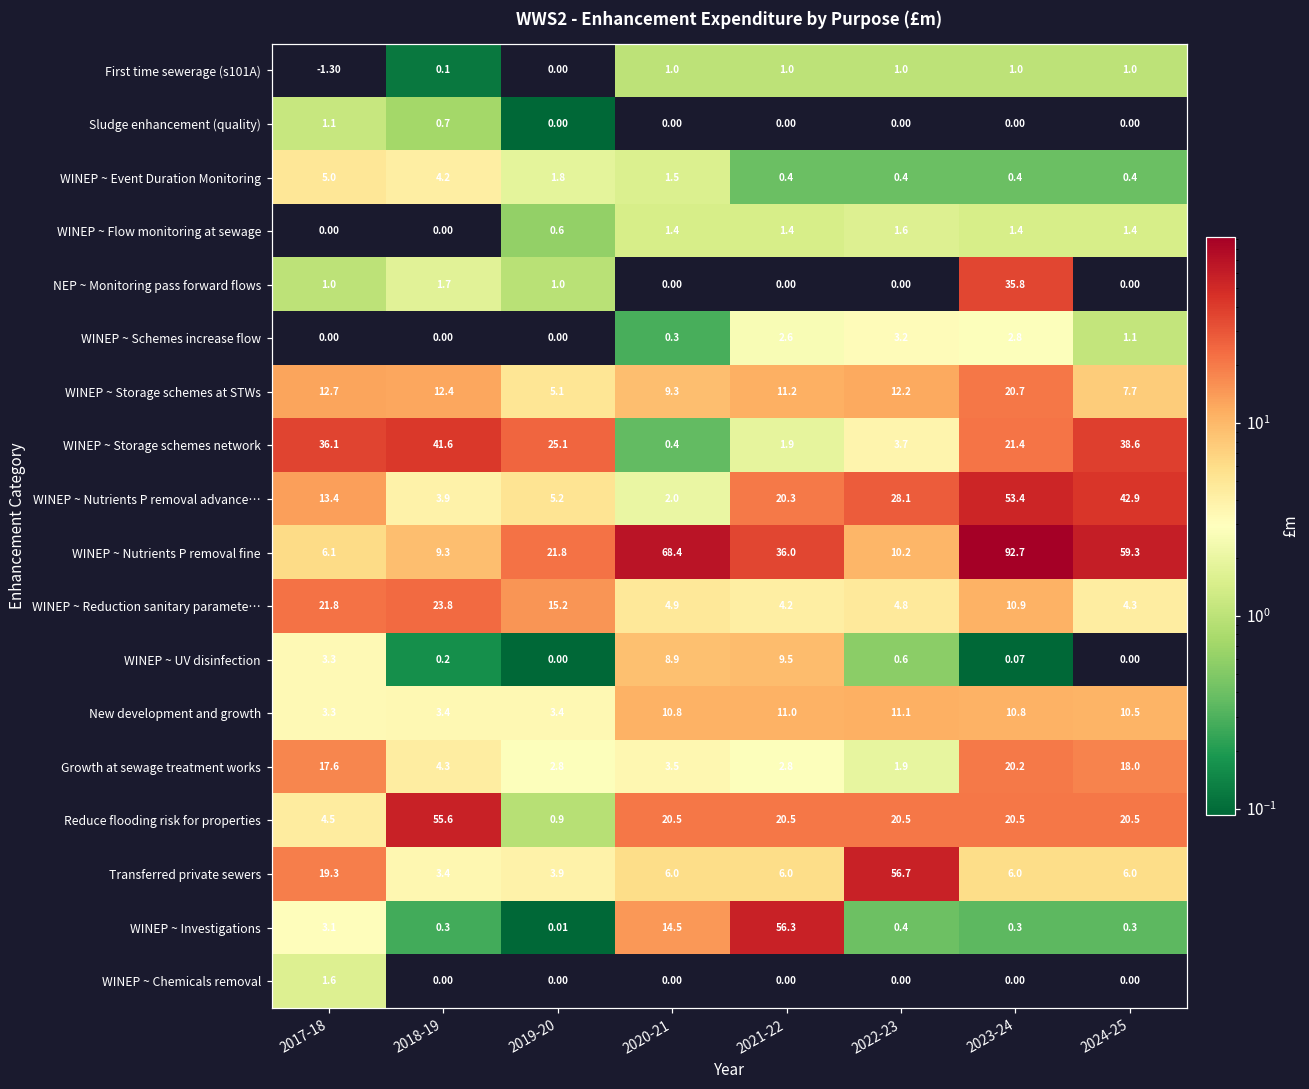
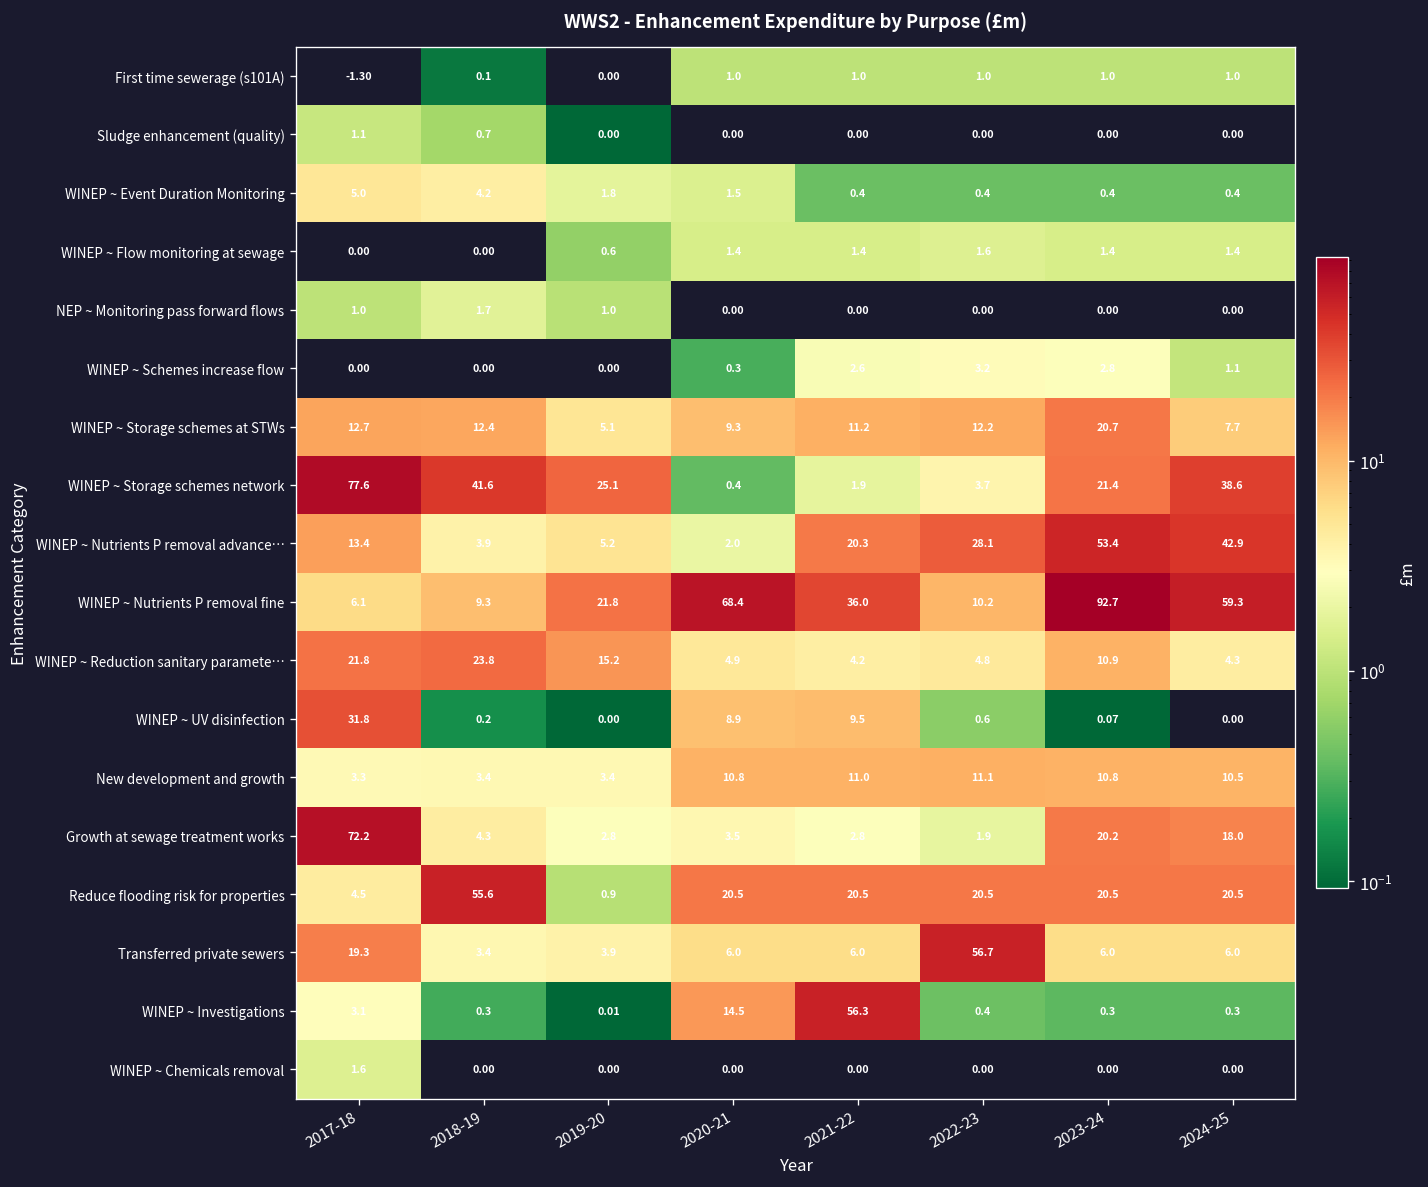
  {
    "NEP ~ Monitoring pass forward flows": {
-     "2023-24": 35.8
+     "2023-24": 0.00
    },
    "WINEP ~ Storage schemes network": {
-     "2017-18": 36.1
+     "2017-18": 77.6
    },
    "WINEP ~ UV disinfection": {
-     "2017-18": 3.3
+     "2017-18": 31.8
    },
    "Growth at sewage treatment works": {
-     "2017-18": 17.6
+     "2017-18": 72.2
    }
  }
